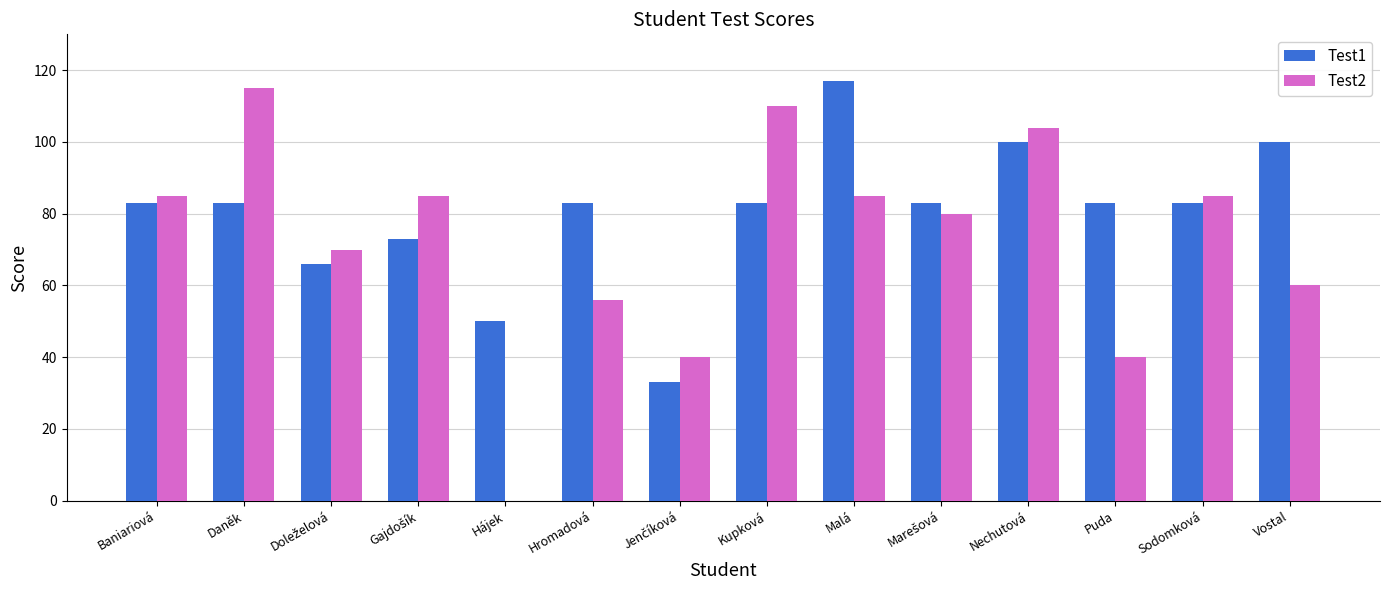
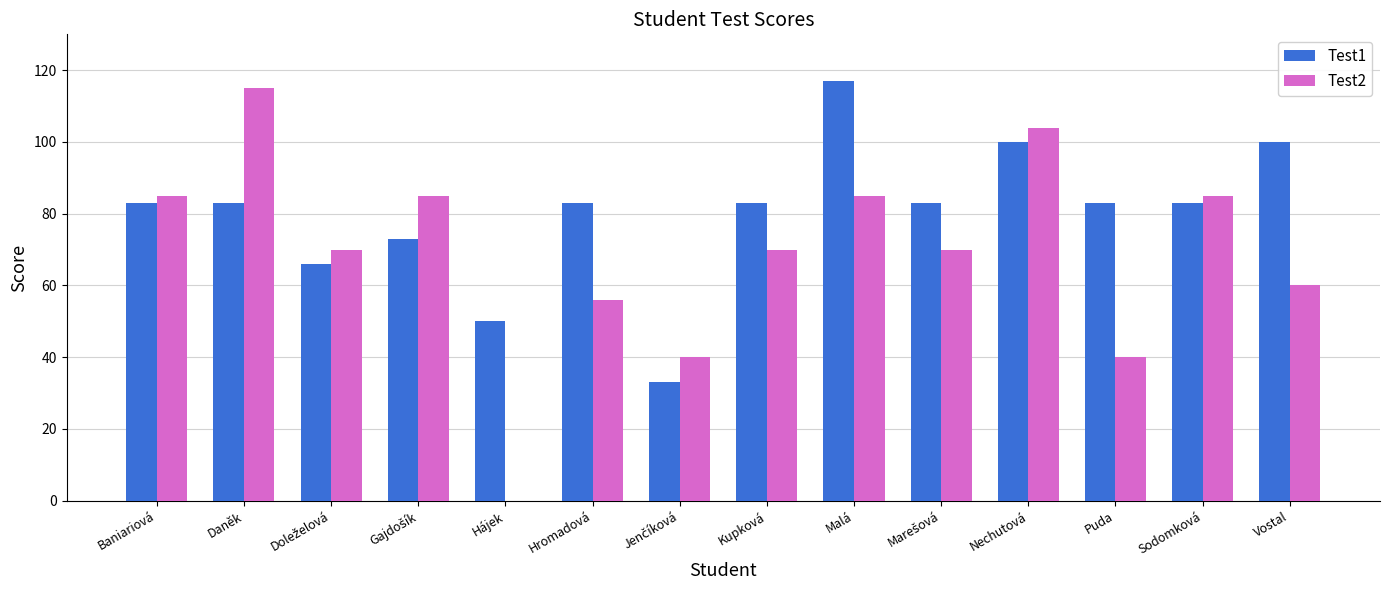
  {
    "Test1": {
      "Baniariová": 83,
      "Daněk": 83,
      "Doleželová": 66,
      "Gajdošík": 73,
      "Hájek": 50,
      "Hromadová": 83,
      "Jenčíková": 33,
      "Kupková": 83,
      "Malá": 117,
      "Marešová": 83,
      "Nechutová": 100,
      "Puda": 83,
      "Sodomková": 83,
      "Vostal": 100
    },
    "Test2": {
      "Baniariová": 85,
      "Daněk": 115,
      "Doleželová": 70,
      "Gajdošík": 85,
      "Hájek": 0,
      "Hromadová": 56,
      "Jenčíková": 40,
-     "Kupková": 110,
+     "Kupková": 70,
      "Malá": 85,
-     "Marešová": 80,
+     "Marešová": 70,
      "Nechutová": 104,
      "Puda": 40,
      "Sodomková": 85,
      "Vostal": 60
    }
  }
